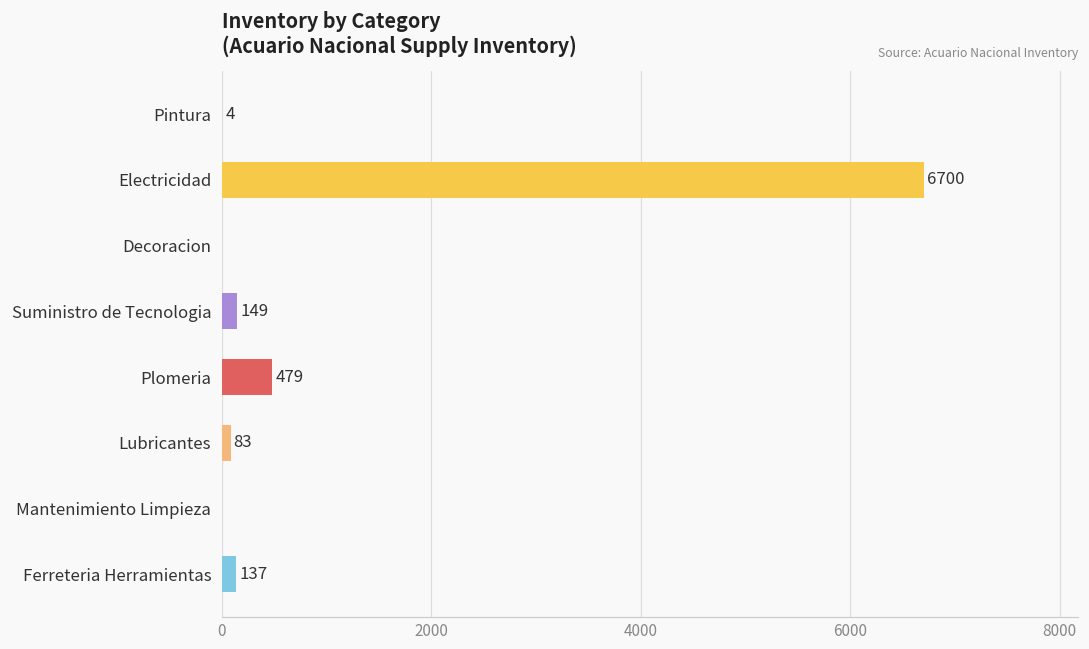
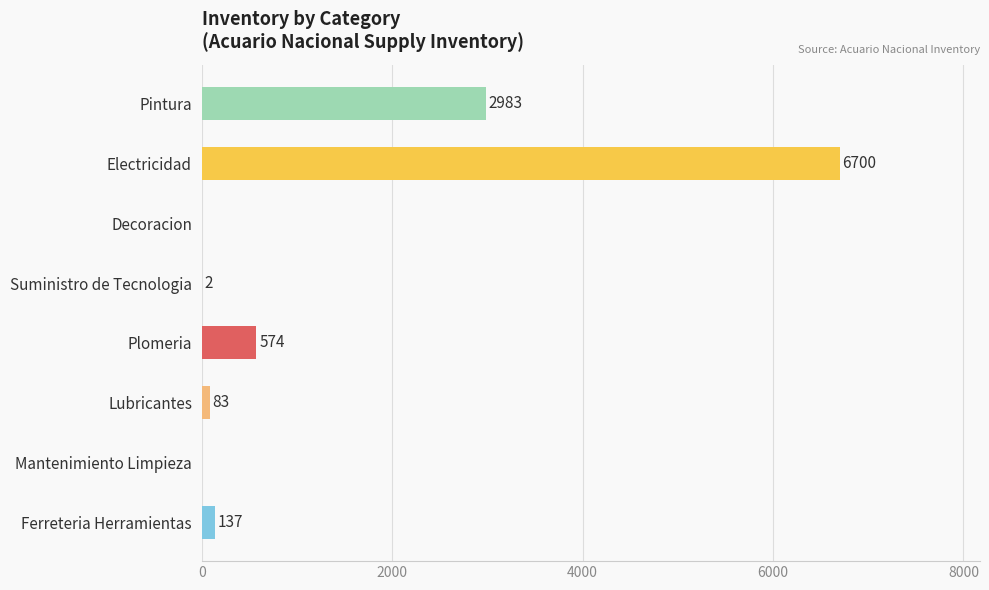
  {
-   "Pintura": 4,
+   "Pintura": 2983,
    "Electricidad": 6700,
-   "Suministro de Tecnologia": 149,
-   "Plomeria": 479,
+   "Suministro de Tecnologia": 2,
+   "Plomeria": 574,
    "Lubricantes": 83,
    "Ferreteria Herramientas": 137
  }
